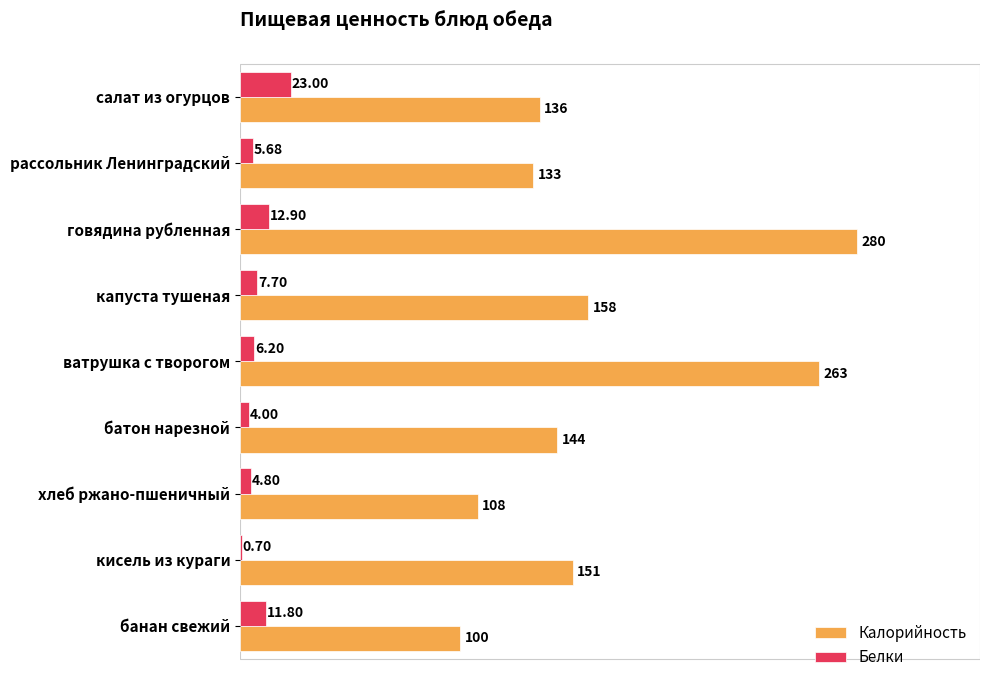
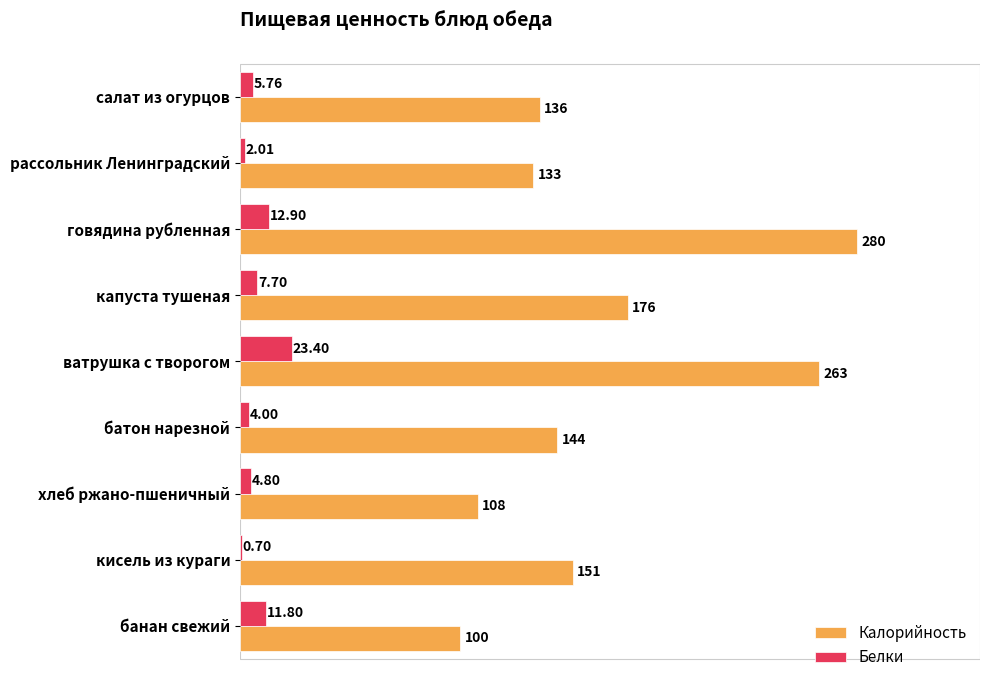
  {
    "Калорийность": {
      "салат из огурцов": 136,
      "рассольник Ленинградский": 133,
      "говядина рубленная": 280,
-     "капуста тушеная": 158,
+     "капуста тушеная": 176,
      "ватрушка с творогом": 263,
      "батон нарезной": 144,
      "хлеб ржано-пшеничный": 108,
      "кисель из кураги": 151,
      "банан свежий": 100
    },
    "Белки": {
-     "салат из огурцов": 23.00,
-     "рассольник Ленинградский": 5.68,
+     "салат из огурцов": 5.76,
+     "рассольник Ленинградский": 2.01,
      "говядина рубленная": 12.90,
      "капуста тушеная": 7.70,
-     "ватрушка с творогом": 6.20,
+     "ватрушка с творогом": 23.40,
      "батон нарезной": 4.00,
      "хлеб ржано-пшеничный": 4.80,
      "кисель из кураги": 0.70,
      "банан свежий": 11.80
    }
  }
